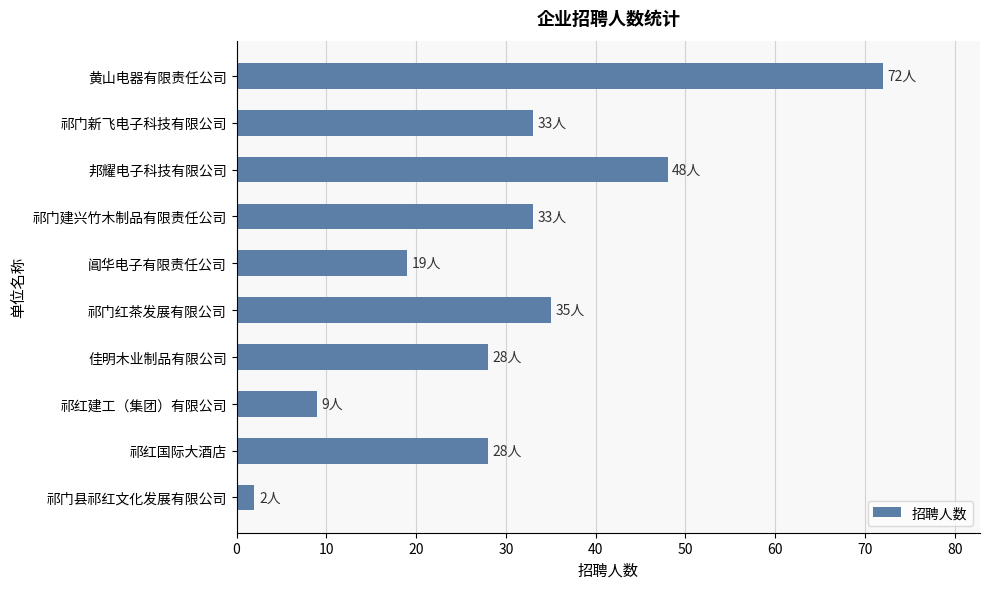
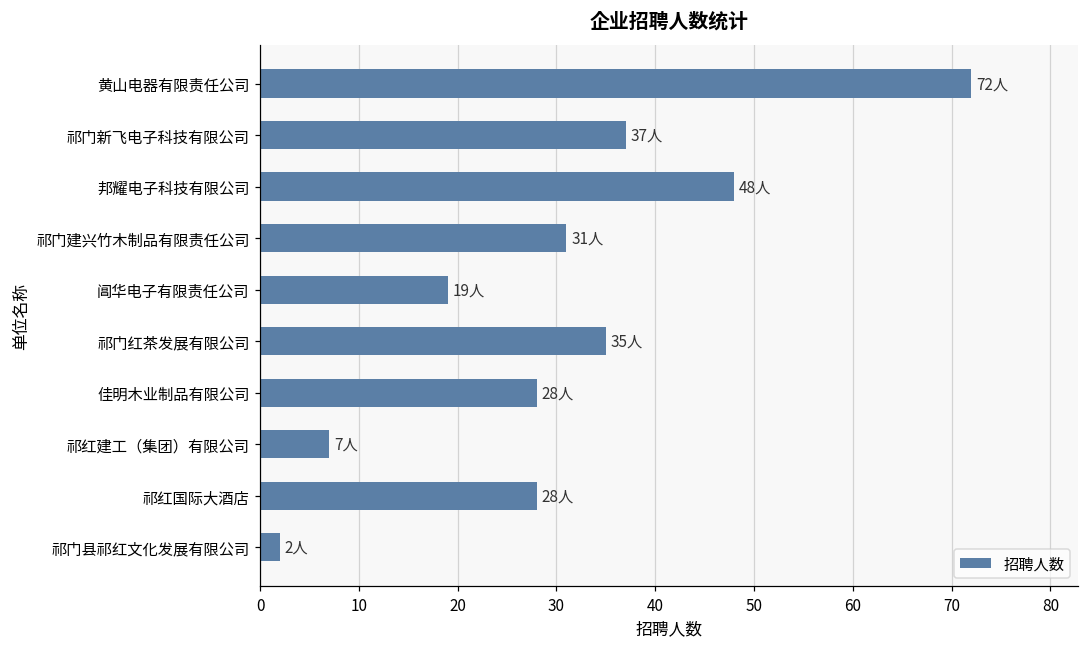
  {
    "黄山电器有限责任公司": "72人",
-   "祁门新飞电子科技有限公司": "33人",
+   "祁门新飞电子科技有限公司": "37人",
    "邦耀电子科技有限公司": "48人",
-   "祁门建兴竹木制品有限责任公司": "33人",
+   "祁门建兴竹木制品有限责任公司": "31人",
    "阊华电子有限责任公司": "19人",
    "祁门红茶发展有限公司": "35人",
    "佳明木业制品有限公司": "28人",
-   "祁红建工（集团）有限公司": "9人",
+   "祁红建工（集团）有限公司": "7人",
    "祁红国际大酒店": "28人",
    "祁门县祁红文化发展有限公司": "2人"
  }
